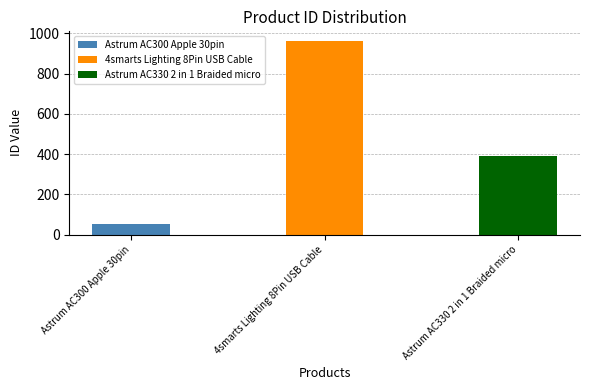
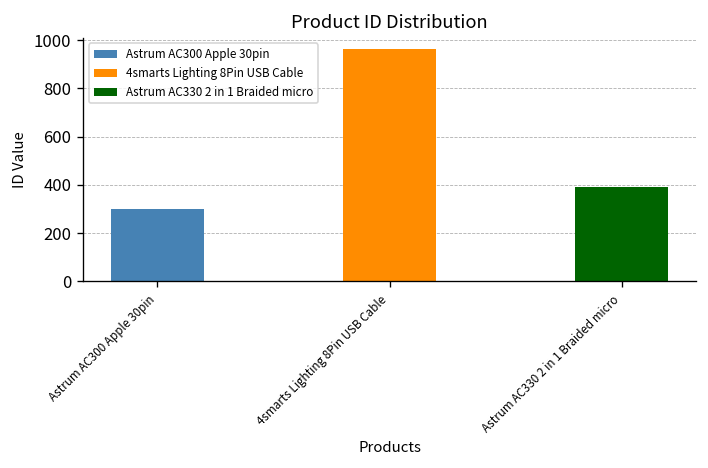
  {
-   "Astrum AC300 Apple 30pin": 50,
+   "Astrum AC300 Apple 30pin": 300,
    "4smarts Lighting 8Pin USB Cable": 960,
    "Astrum AC330 2 in 1 Braided micro": 390
  }
